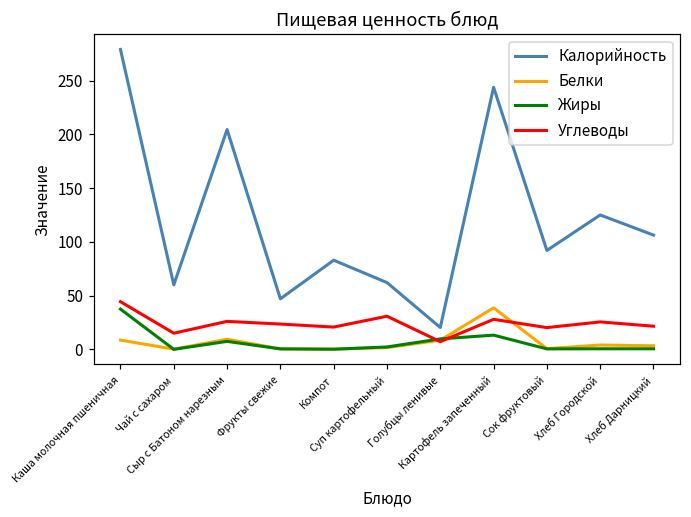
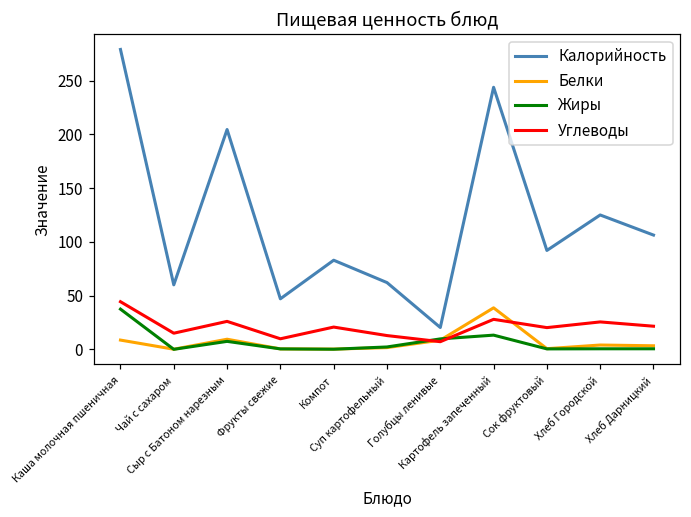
  {
    "Калорийность": {
      "Каша молочная пшеничная": 280,
      "Чай с сахаром": 60,
      "Сыр с Батоном нарезным": 200,
      "Фрукты свежие": 50,
      "Компот": 80,
      "Суп картофельный": 60,
      "Голубцы ленивые": 20,
      "Картофель запеченный": 240,
      "Сок фруктовый": 90,
      "Хлеб Городской": 130,
      "Хлеб Дарницкий": 110
    },
    "Белки": {
      "Каша молочная пшеничная": 10,
      "Картофель запеченный": 40,
      "Хлеб Городской": 0,
      "Хлеб Дарницкий": 0
    },
    "Жиры": {
      "Каша молочная пшеничная": 40,
      "Картофель запеченный": 10,
      "Хлеб Городской": 0,
      "Хлеб Дарницкий": 0
    },
    "Углеводы": {
      "Каша молочная пшеничная": 40,
      "Чай с сахаром": 20,
      "Сыр с Батоном нарезным": 30,
-     "Фрукты свежие": 20,
+     "Фрукты свежие": 10,
      "Компот": 20,
-     "Суп картофельный": 30,
+     "Суп картофельный": 10,
      "Картофель запеченный": 30,
      "Сок фруктовый": 20,
      "Хлеб Городской": 30,
      "Хлеб Дарницкий": 20
    }
  }
